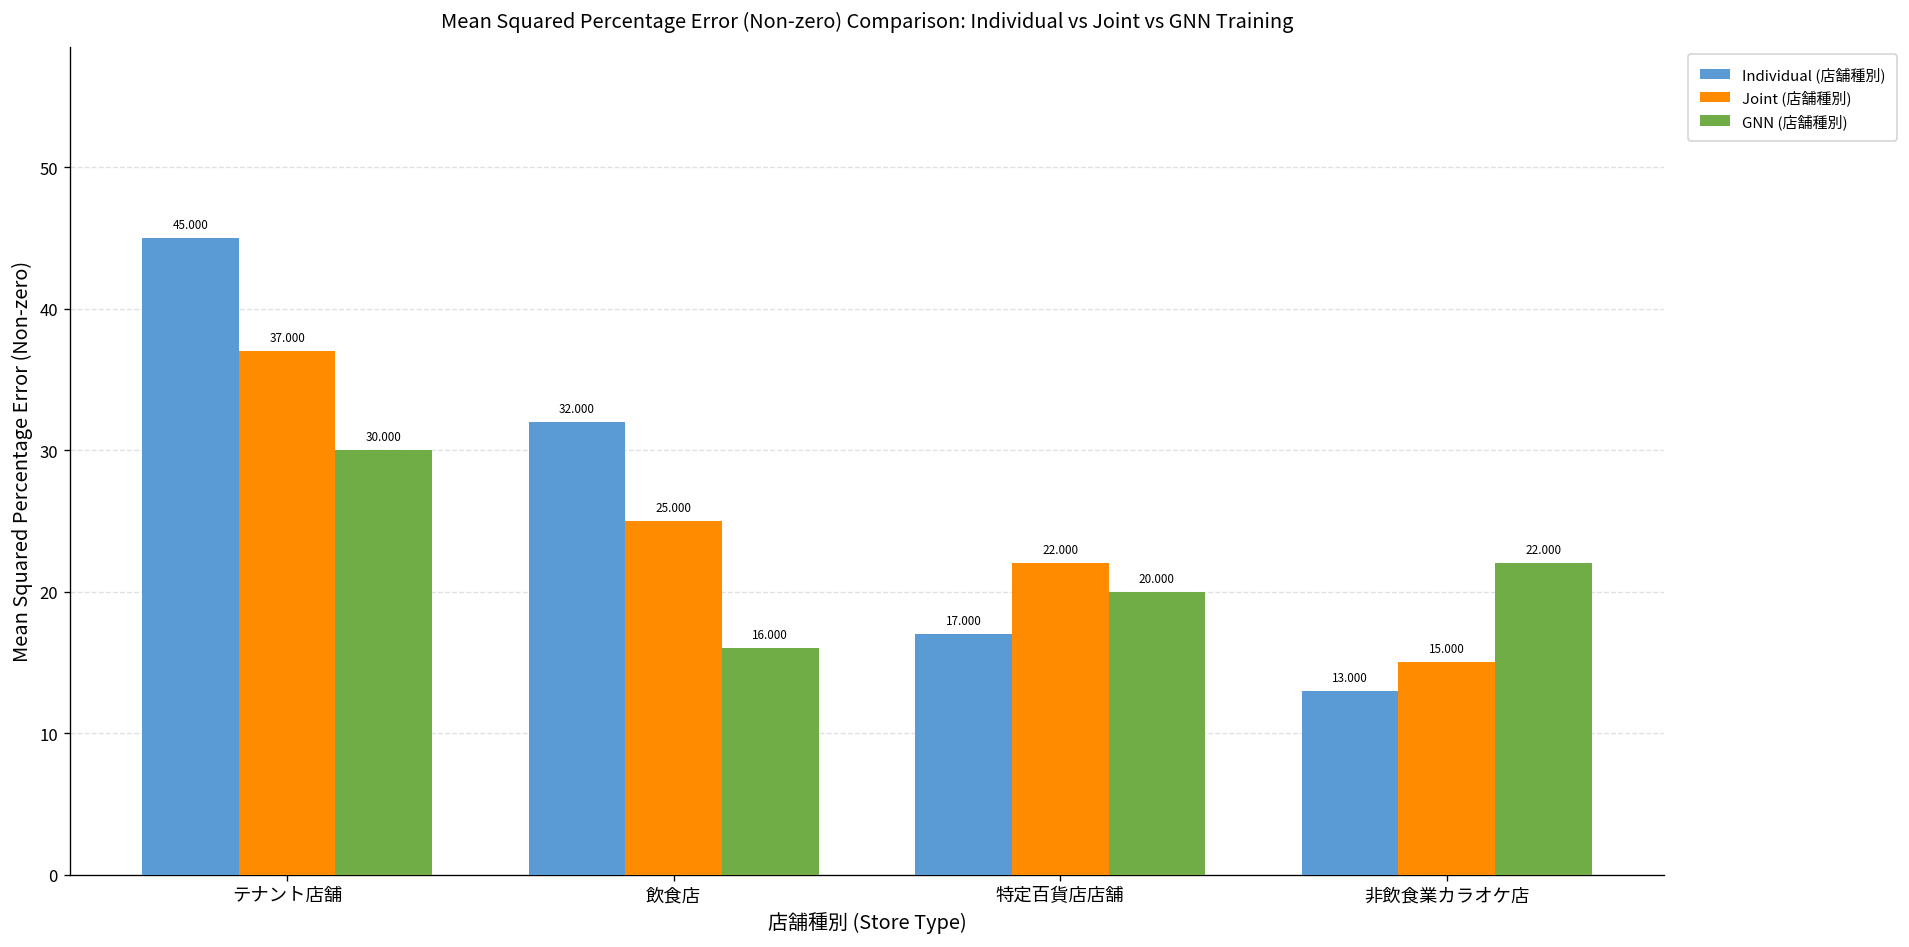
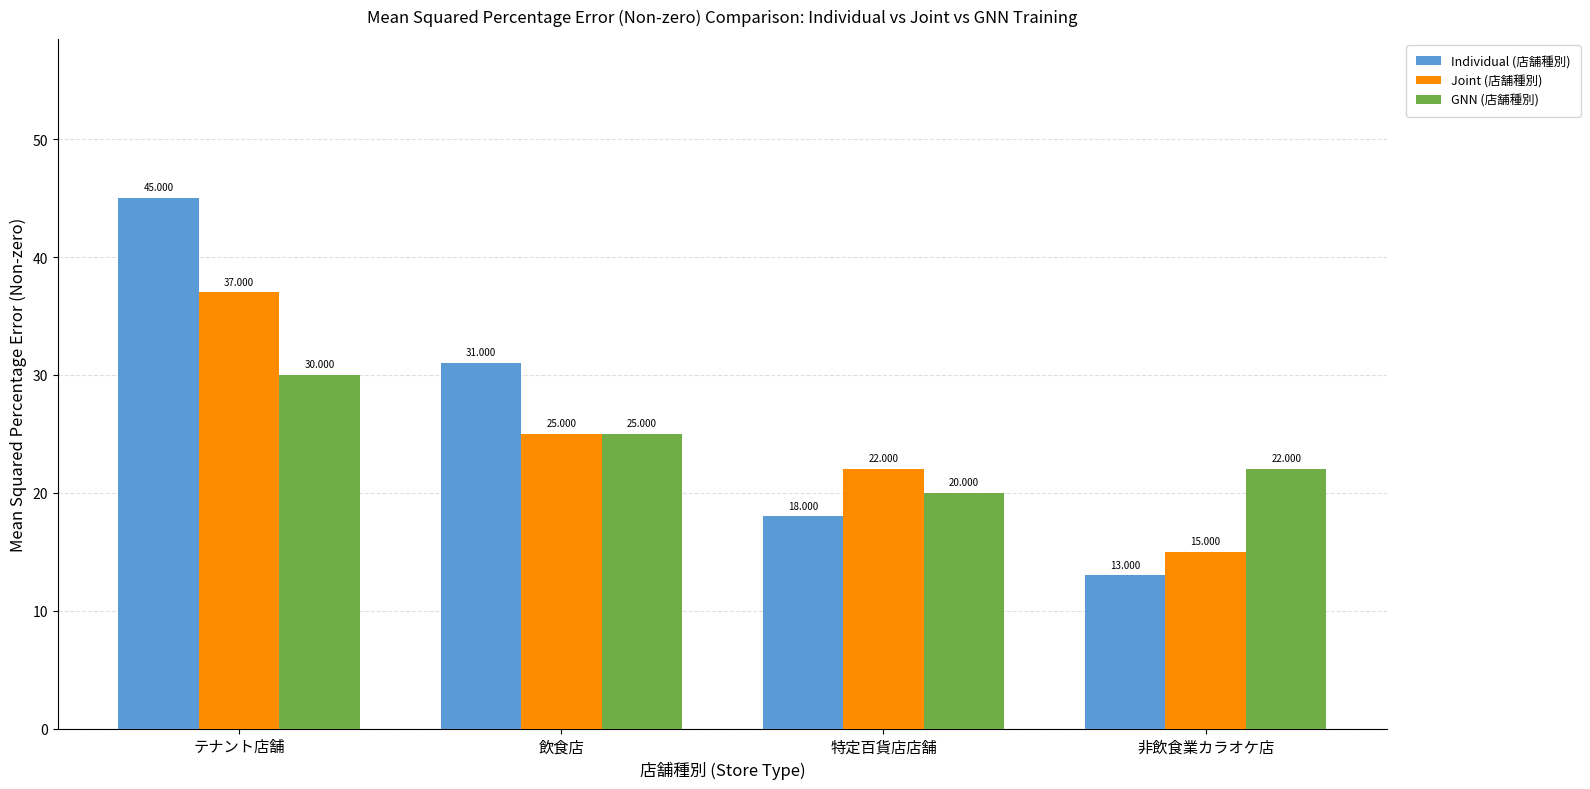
  {
    "Individual (店舗種別)": {
      "テナント店舗": 45.000,
-     "飲食店": 32.000,
-     "特定百貨店店舗": 17.000,
+     "飲食店": 31.000,
+     "特定百貨店店舗": 18.000,
      "非飲食業カラオケ店": 13.000
    },
    "Joint (店舗種別)": {
      "テナント店舗": 37.000,
      "飲食店": 25.000,
      "特定百貨店店舗": 22.000,
      "非飲食業カラオケ店": 15.000
    },
    "GNN (店舗種別)": {
      "テナント店舗": 30.000,
-     "飲食店": 16.000,
+     "飲食店": 25.000,
      "特定百貨店店舗": 20.000,
      "非飲食業カラオケ店": 22.000
    }
  }
